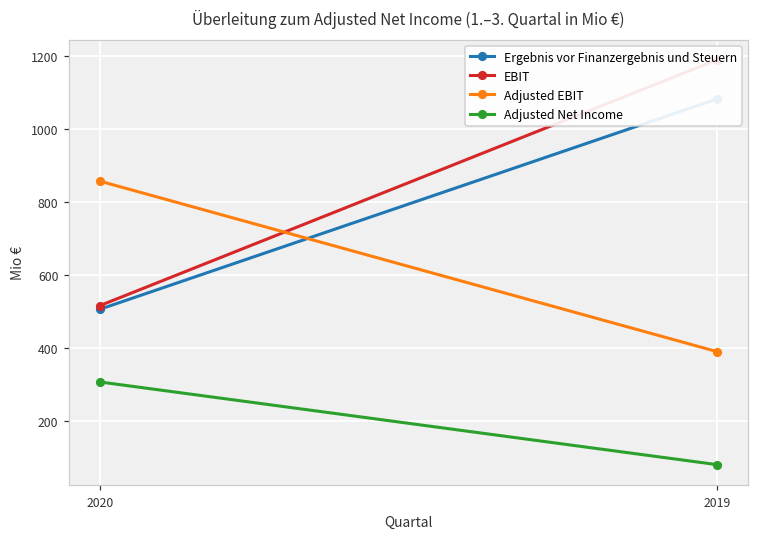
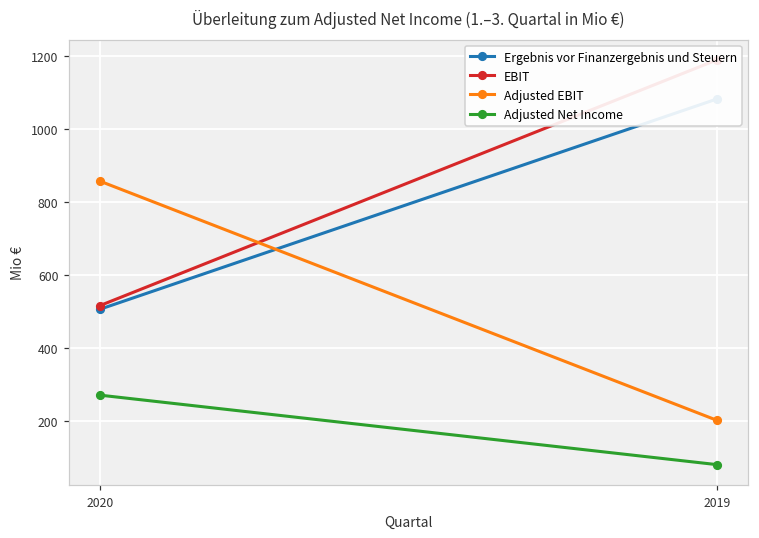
  {
    "Ergebnis vor Finanzergebnis und Steuern": {
      "2020": 510
    },
    "EBIT": {
      "2020": 520
    },
    "Adjusted EBIT": {
      "2020": 860,
-     "2019": 390
+     "2019": 200
    },
    "Adjusted Net Income": {
-     "2020": 310,
+     "2020": 270,
      "2019": 80
    }
  }
